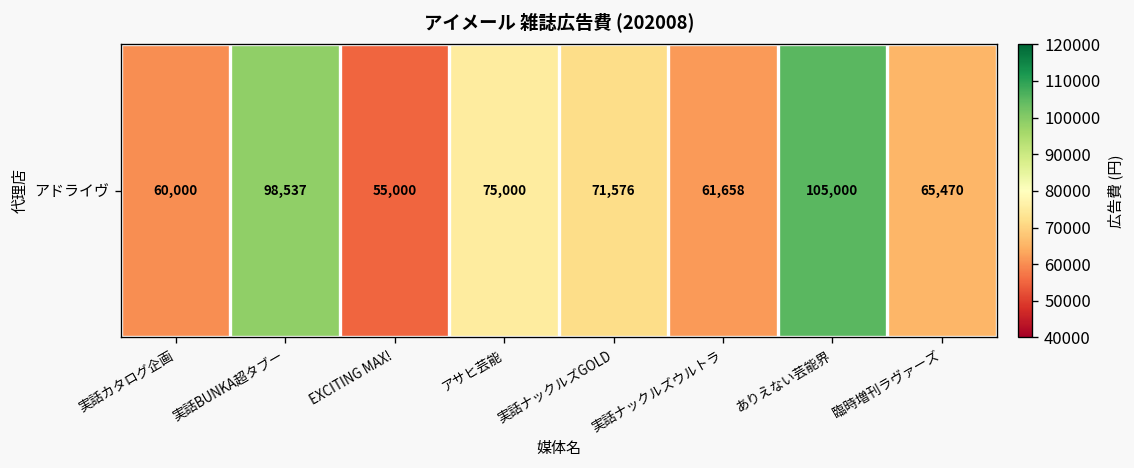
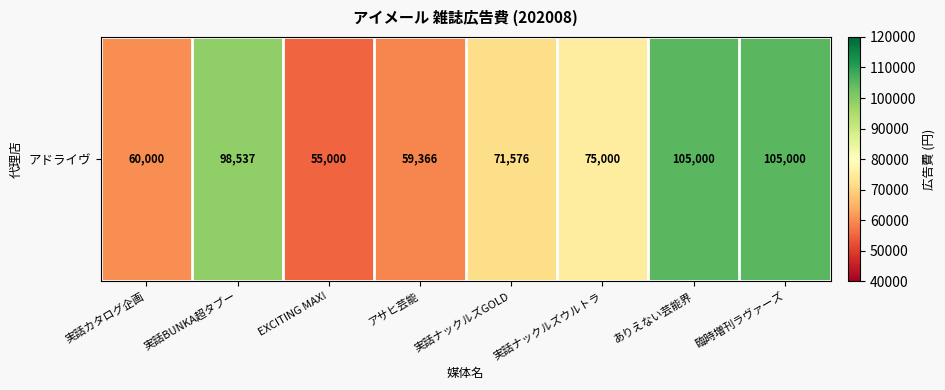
  {
    "アドライヴ": {
      "実話カタログ企画": "60,000",
      "実話BUNKA超タブー": "98,537",
      "EXCITING MAX!": "55,000",
-     "アサヒ芸能": "75,000",
+     "アサヒ芸能": "59,366",
      "実話ナックルズGOLD": "71,576",
-     "実話ナックルズウルトラ": "61,658",
+     "実話ナックルズウルトラ": "75,000",
      "ありえない芸能界": "105,000",
-     "臨時増刊ラヴァーズ": "65,470"
+     "臨時増刊ラヴァーズ": "105,000"
    }
  }
